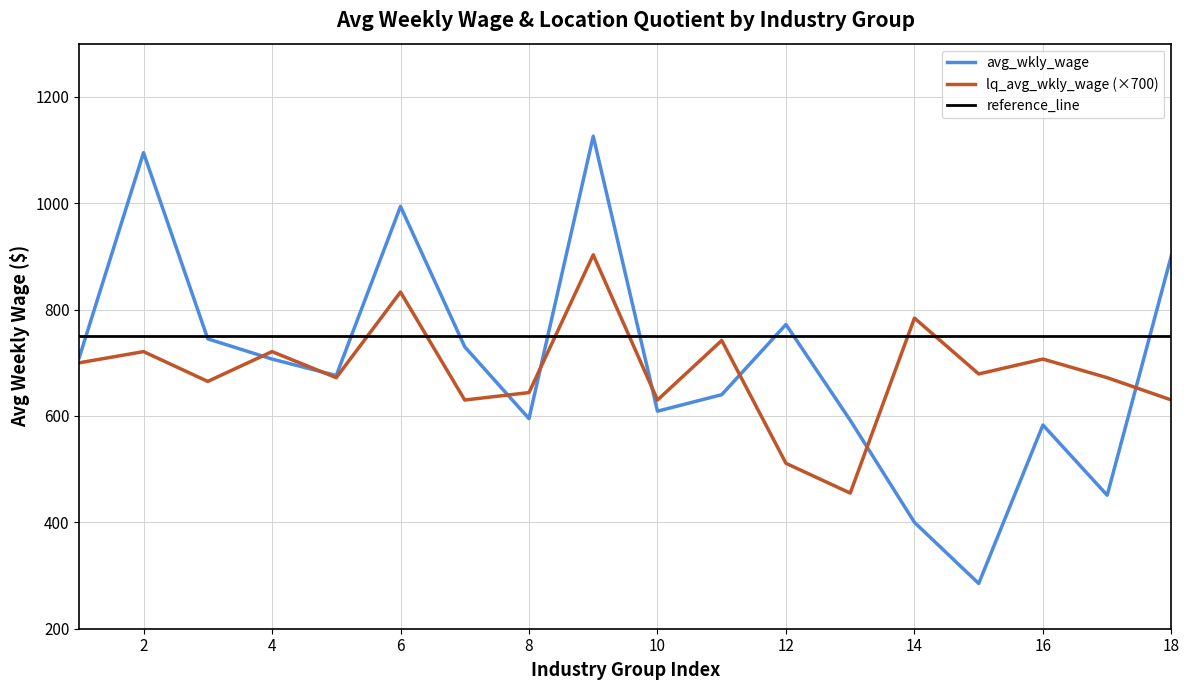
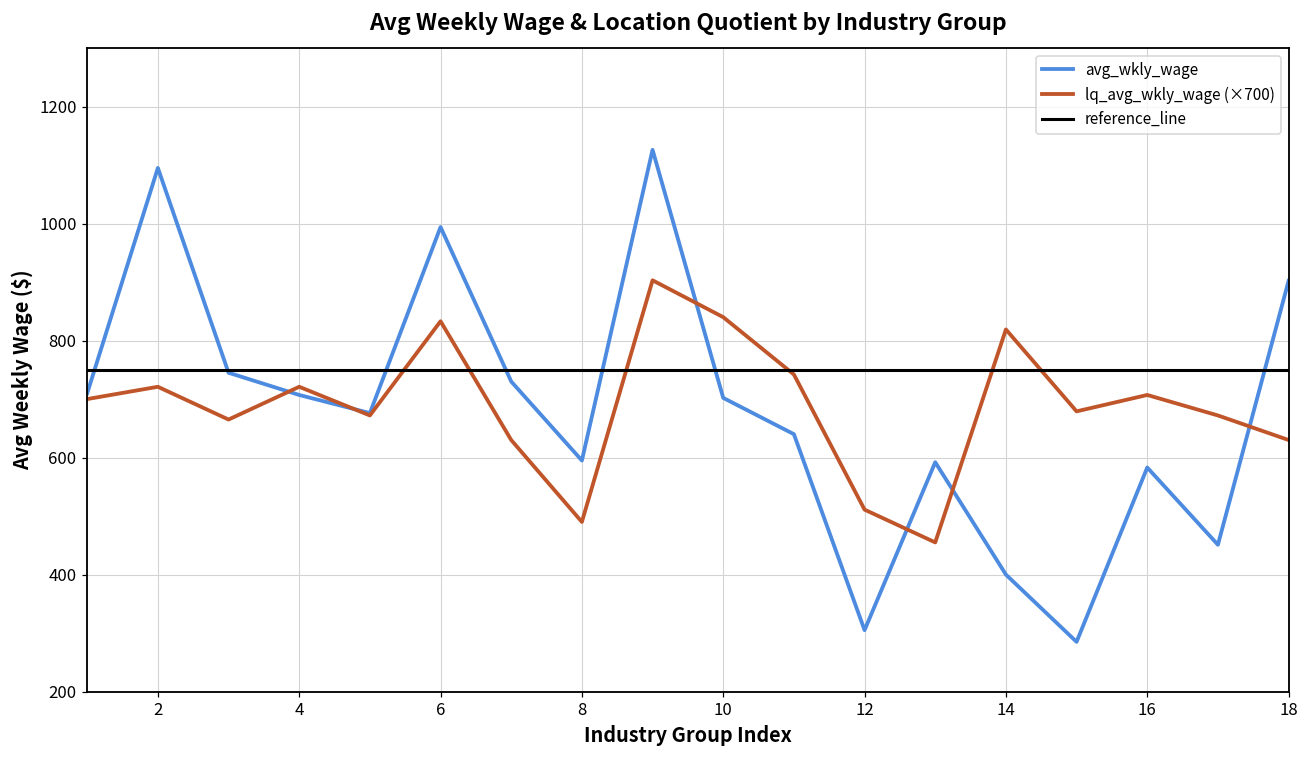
  {
    "avg_wkly_wage": {
      "2": 1100,
      "4": 710,
      "6": 990,
      "8": 600,
-     "10": 610,
-     "12": 770,
+     "10": 700,
+     "12": 310,
      "14": 400,
      "16": 580,
      "18": 900
    },
    "lq_avg_wkly_wage (×700)": {
      "2": 720,
      "4": 720,
      "6": 830,
-     "8": 640,
-     "10": 630,
+     "8": 490,
+     "10": 840,
      "12": 510,
-     "14": 780,
+     "14": 820,
      "16": 710,
      "18": 630
    },
    "reference_line": {
      "18": 750
    }
  }
